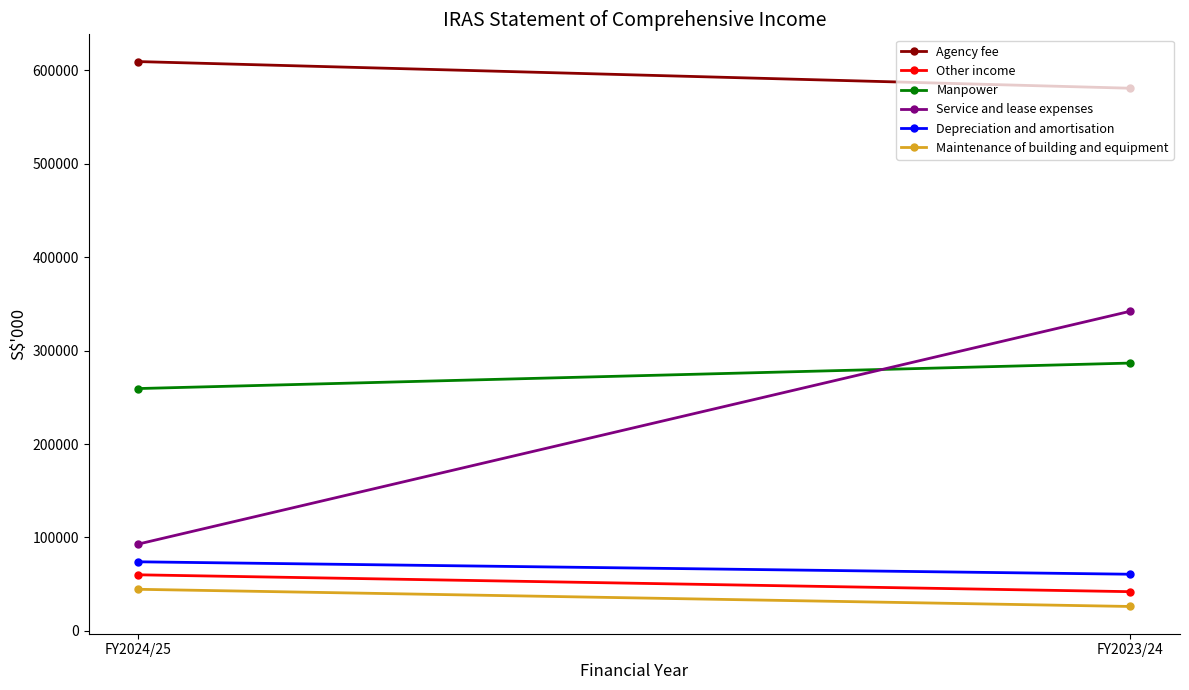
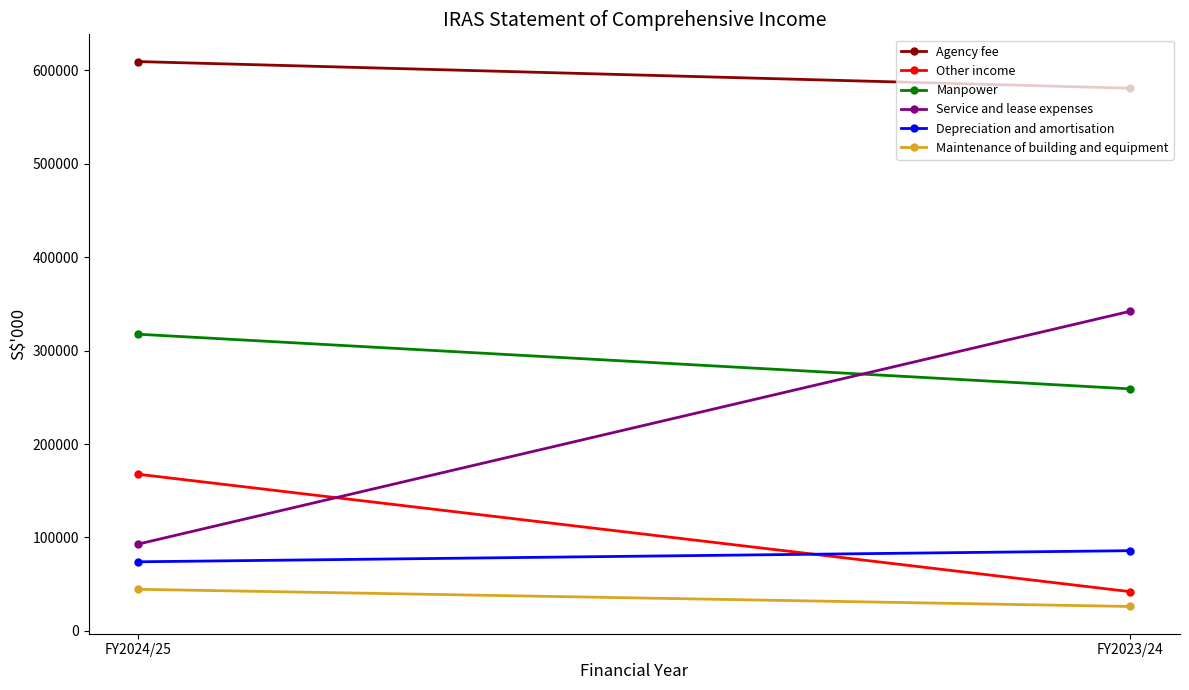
  {
    "Agency fee": {
      "FY2024/25": 610000
    },
    "Other income": {
-     "FY2024/25": 60000,
+     "FY2024/25": 170000,
      "FY2023/24": 40000
    },
    "Manpower": {
-     "FY2024/25": 260000,
-     "FY2023/24": 290000
+     "FY2024/25": 320000,
+     "FY2023/24": 260000
    },
    "Service and lease expenses": {
      "FY2024/25": 90000,
      "FY2023/24": 340000
    },
    "Depreciation and amortisation": {
      "FY2024/25": 70000,
-     "FY2023/24": 60000
+     "FY2023/24": 90000
    },
    "Maintenance of building and equipment": {
      "FY2024/25": 40000,
      "FY2023/24": 30000
    }
  }
